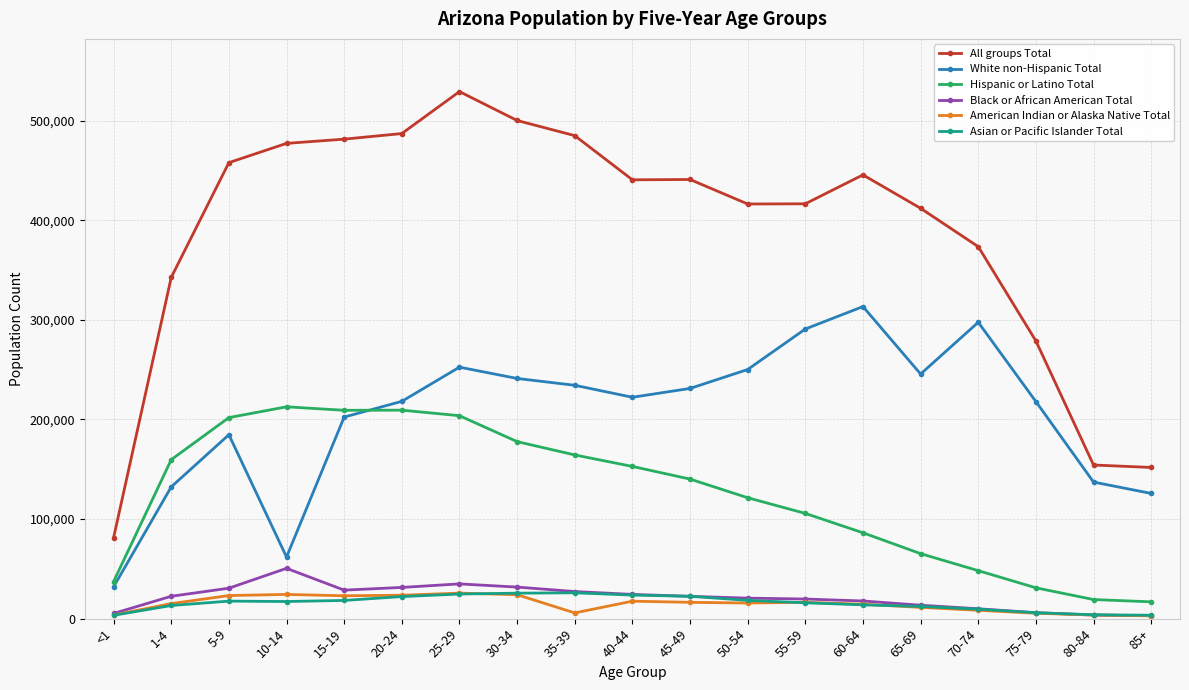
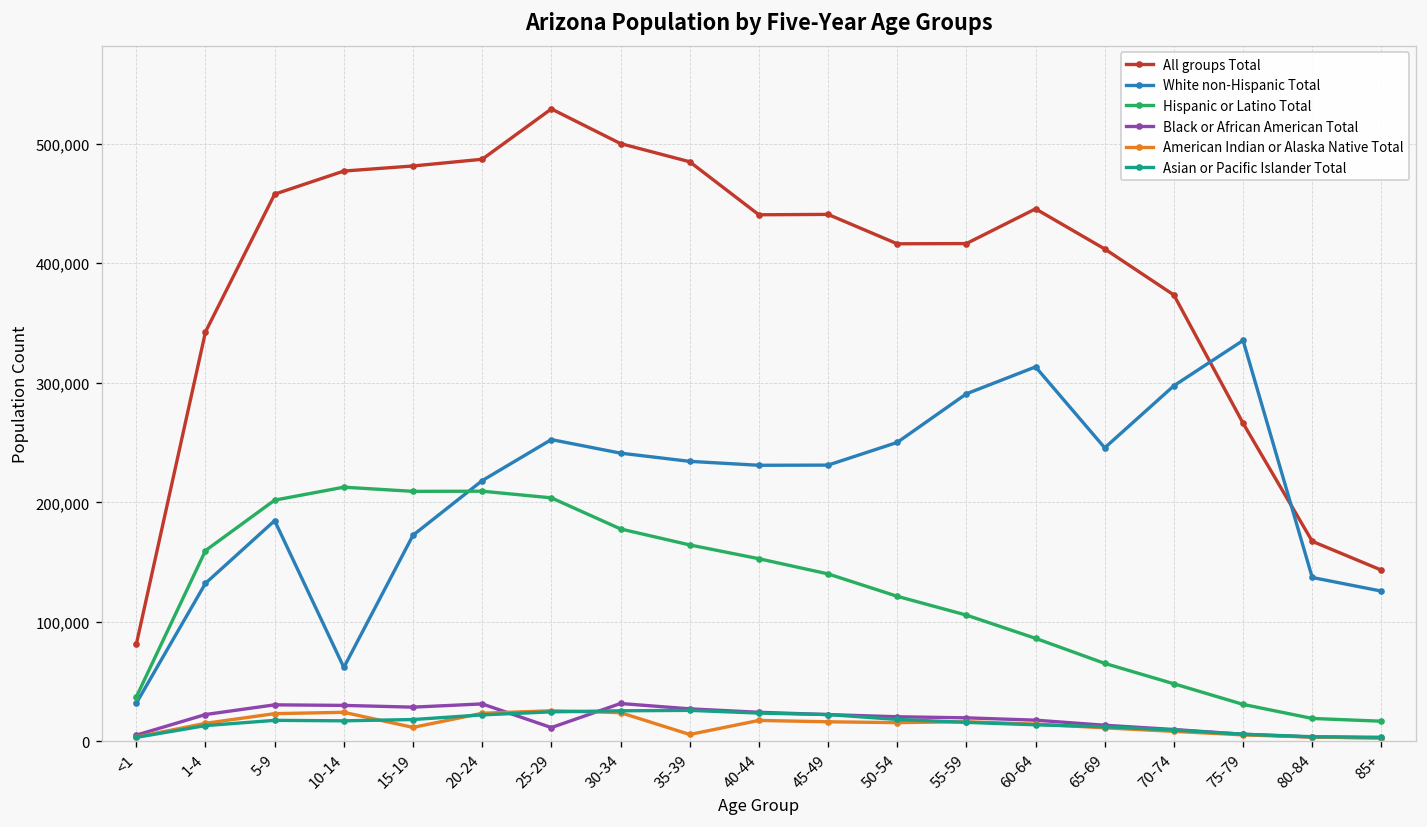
  {
    "All groups Total": {
      "<1": "80,000",
      "1-4": "340,000",
      "5-9": "460,000",
      "10-14": "480,000",
      "15-19": "480,000",
      "20-24": "490,000",
      "25-29": "530,000",
      "30-34": "500,000",
      "35-39": "480,000",
      "40-44": "440,000",
      "45-49": "440,000",
      "50-54": "420,000",
      "55-59": "420,000",
      "60-64": "450,000",
      "65-69": "410,000",
      "70-74": "370,000",
-     "75-79": "280,000",
-     "80-84": "150,000",
-     "85+": "150,000"
+     "75-79": "270,000",
+     "80-84": "170,000",
+     "85+": "140,000"
    },
    "White non-Hispanic Total": {
      "<1": "30,000",
      "1-4": "130,000",
      "5-9": "180,000",
      "10-14": "60,000",
-     "15-19": "200,000",
+     "15-19": "170,000",
      "20-24": "220,000",
      "25-29": "250,000",
      "30-34": "240,000",
      "35-39": "230,000",
-     "40-44": "220,000",
+     "40-44": "230,000",
      "45-49": "230,000",
      "50-54": "250,000",
      "55-59": "290,000",
      "60-64": "310,000",
      "65-69": "250,000",
      "70-74": "300,000",
-     "75-79": "220,000",
+     "75-79": "340,000",
      "80-84": "140,000",
      "85+": "130,000"
    },
    "Black or African American Total": {
      "1-4": "20,000",
      "5-9": "30,000",
-     "10-14": "50,000",
+     "10-14": "30,000",
      "15-19": "30,000",
      "20-24": "30,000",
-     "25-29": "30,000",
+     "25-29": "10,000",
      "30-34": "30,000",
      "55-59": "20,000",
      "60-64": "20,000"
    },
    "American Indian or Alaska Native Total": {
      "5-9": "20,000",
      "10-14": "20,000",
-     "15-19": "20,000",
+     "15-19": "10,000",
      "35-39": "10,000",
      "40-44": "20,000",
      "45-49": "20,000",
      "50-54": "20,000"
    }
  }
